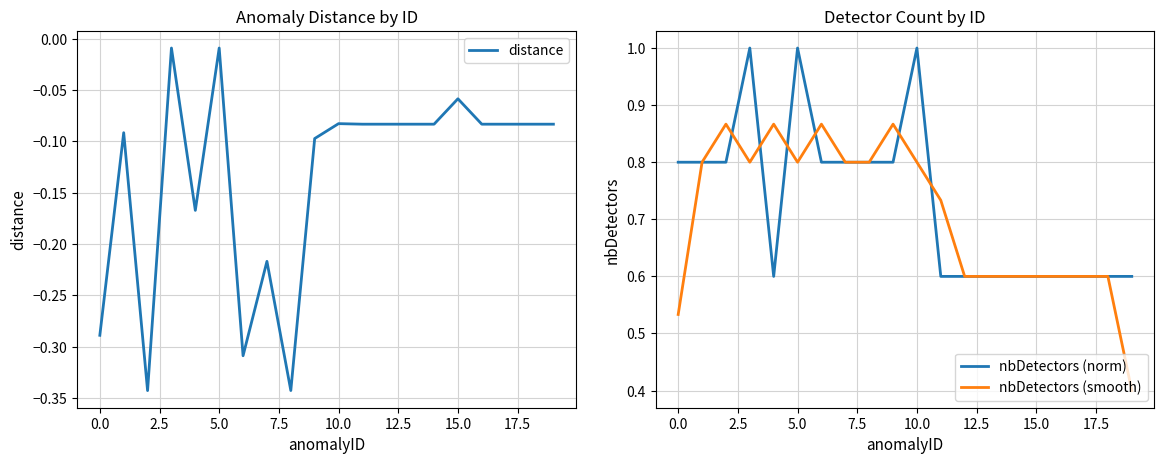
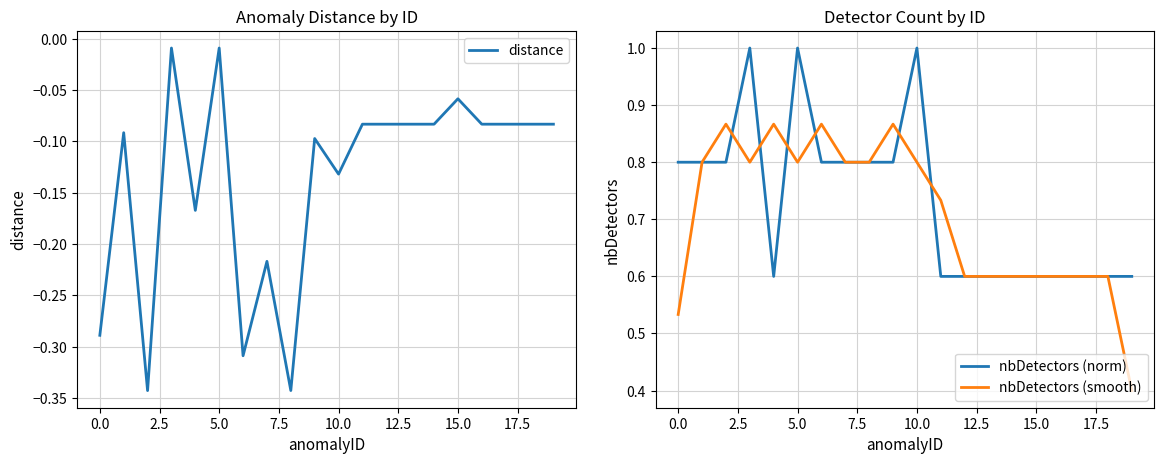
  {
    "Anomaly Distance by ID": {
      "0.0": -0.289,
      "5.0": -0.009,
-     "10.0": -0.083,
+     "10.0": -0.132,
      "15.0": -0.059
    },
    "Detector Count by ID": {
      "nbDetectors (norm)": {
        "0.0": 0.80,
        "5.0": 1.00,
        "10.0": 1.00
      },
      "nbDetectors (smooth)": {
        "0.0": 0.53,
        "5.0": 0.80,
        "10.0": 0.80
      }
    }
  }
